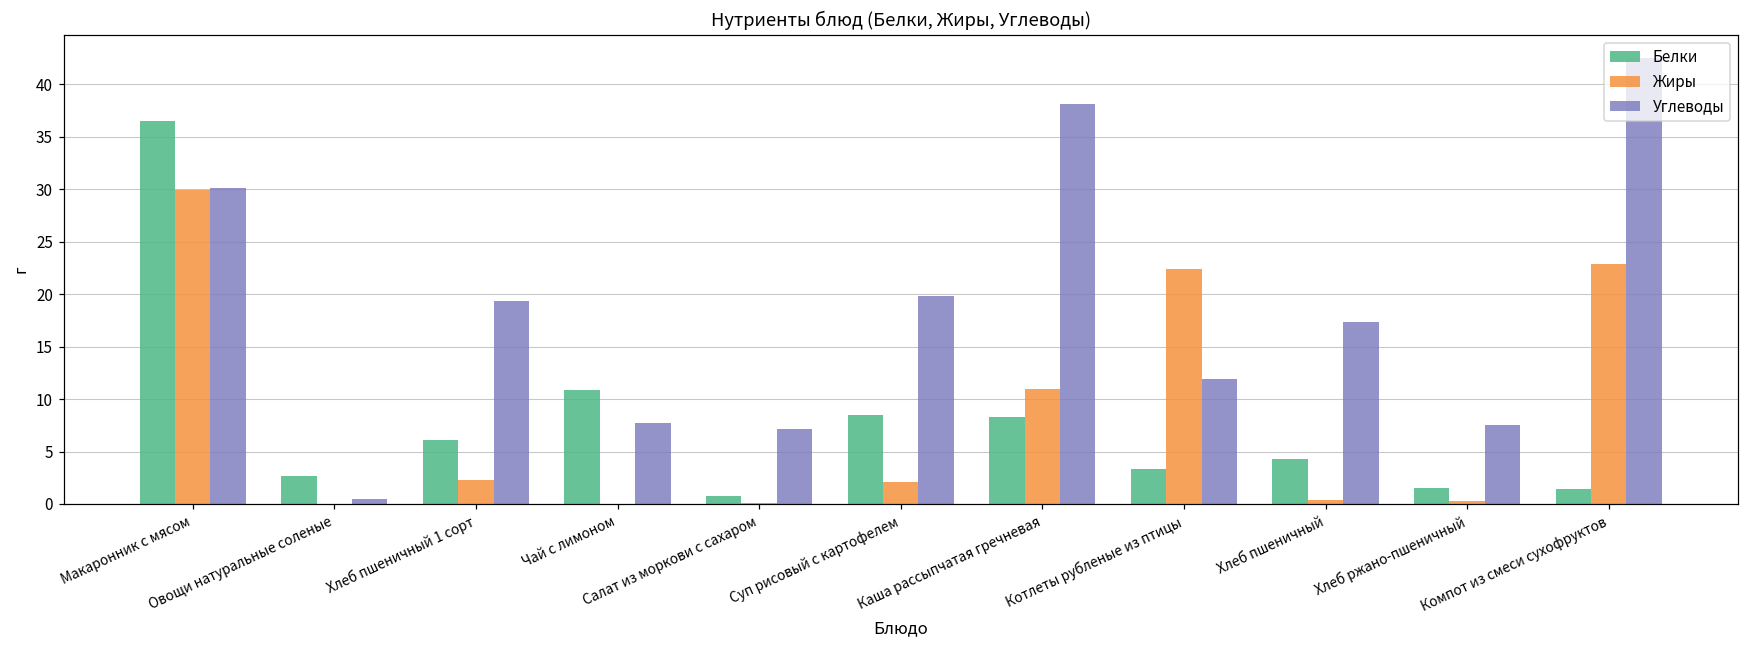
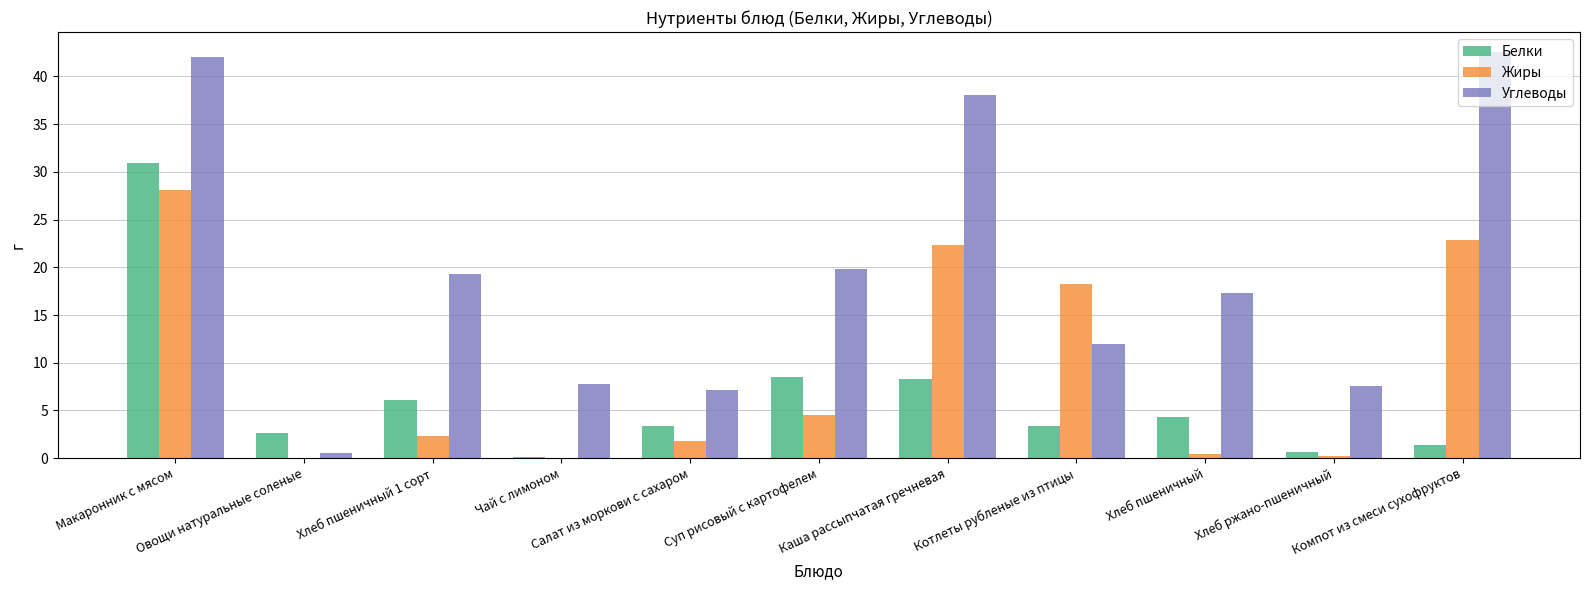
  {
    "Белки": {
-     "Макаронник с мясом": 36,
+     "Макаронник с мясом": 31,
      "Овощи натуральные соленые": 3,
      "Хлеб пшеничный 1 сорт": 6,
-     "Чай с лимоном": 11,
-     "Салат из моркови с сахаром": 1,
+     "Чай с лимоном": 0,
+     "Салат из моркови с сахаром": 3,
      "Суп рисовый с картофелем": 9,
      "Каша рассыпчатая гречневая": 8,
      "Котлеты рубленые из птицы": 3,
      "Хлеб пшеничный": 4,
-     "Хлеб ржано-пшеничный": 2,
+     "Хлеб ржано-пшеничный": 1,
      "Компот из смеси сухофруктов": 1
    },
    "Жиры": {
-     "Макаронник с мясом": 30,
+     "Макаронник с мясом": 28,
      "Хлеб пшеничный 1 сорт": 2,
      "Чай с лимоном": 0,
-     "Салат из моркови с сахаром": 0,
-     "Суп рисовый с картофелем": 2,
-     "Каша рассыпчатая гречневая": 11,
-     "Котлеты рубленые из птицы": 22,
+     "Салат из моркови с сахаром": 2,
+     "Суп рисовый с картофелем": 4,
+     "Каша рассыпчатая гречневая": 22,
+     "Котлеты рубленые из птицы": 18,
      "Хлеб пшеничный": 0,
      "Хлеб ржано-пшеничный": 0,
      "Компот из смеси сухофруктов": 23
    },
    "Углеводы": {
-     "Макаронник с мясом": 30,
+     "Макаронник с мясом": 42,
      "Овощи натуральные соленые": 1,
      "Хлеб пшеничный 1 сорт": 19,
      "Чай с лимоном": 8,
      "Салат из моркови с сахаром": 7,
      "Суп рисовый с картофелем": 20,
      "Каша рассыпчатая гречневая": 38,
      "Котлеты рубленые из птицы": 12,
      "Хлеб пшеничный": 17,
      "Хлеб ржано-пшеничный": 8
    }
  }
